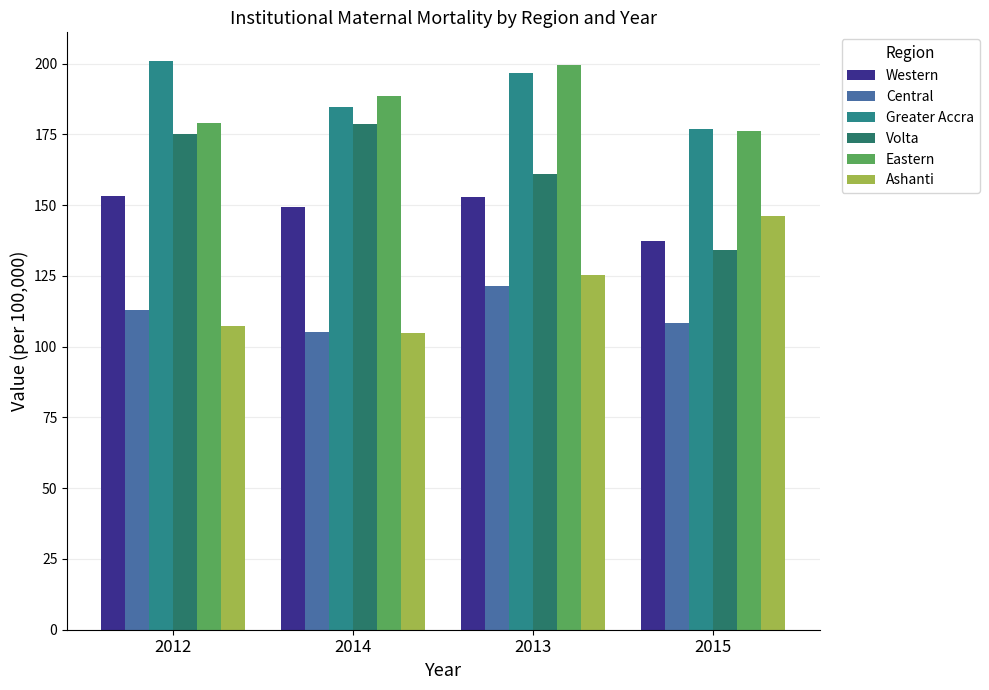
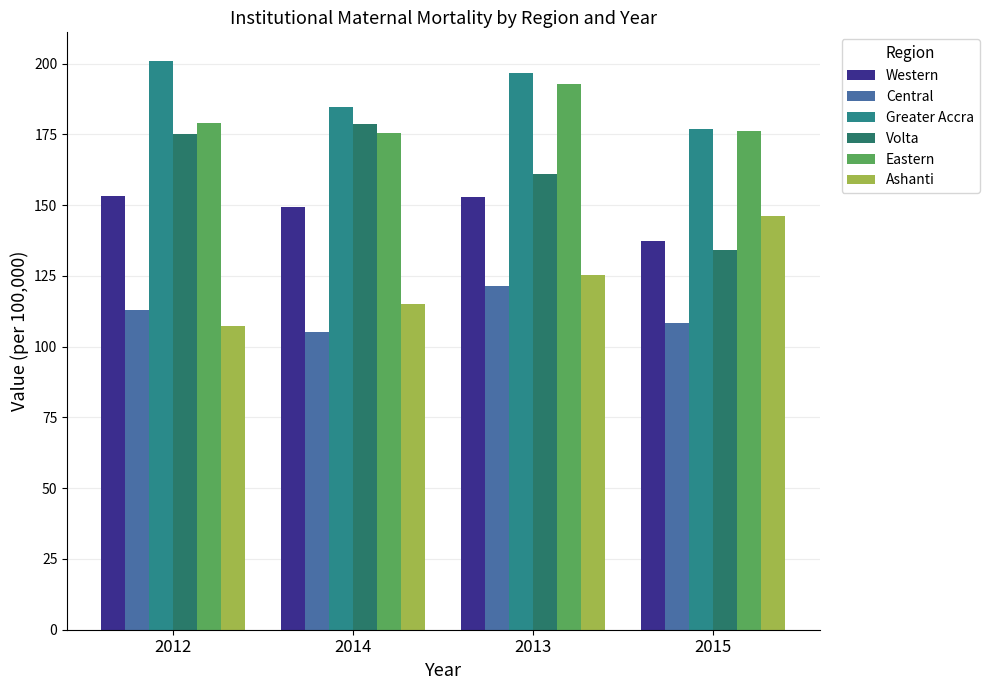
  {
    "Western": {
      "2012": 153,
      "2014": 150,
      "2013": 153,
      "2015": 138
    },
    "Eastern": {
      "2012": 179,
-     "2014": 189,
-     "2013": 200,
+     "2014": 176,
+     "2013": 193,
      "2015": 176
    },
    "Ashanti": {
      "2012": 107,
-     "2014": 105,
+     "2014": 115,
      "2013": 125,
      "2015": 146
    }
  }
